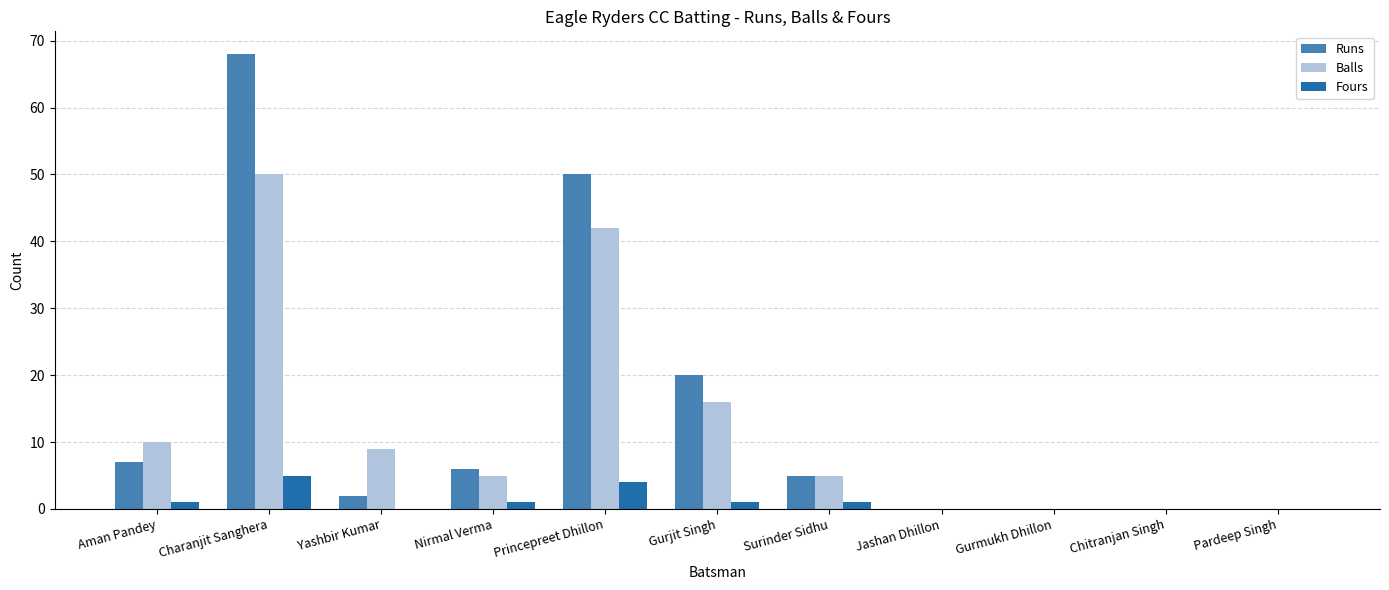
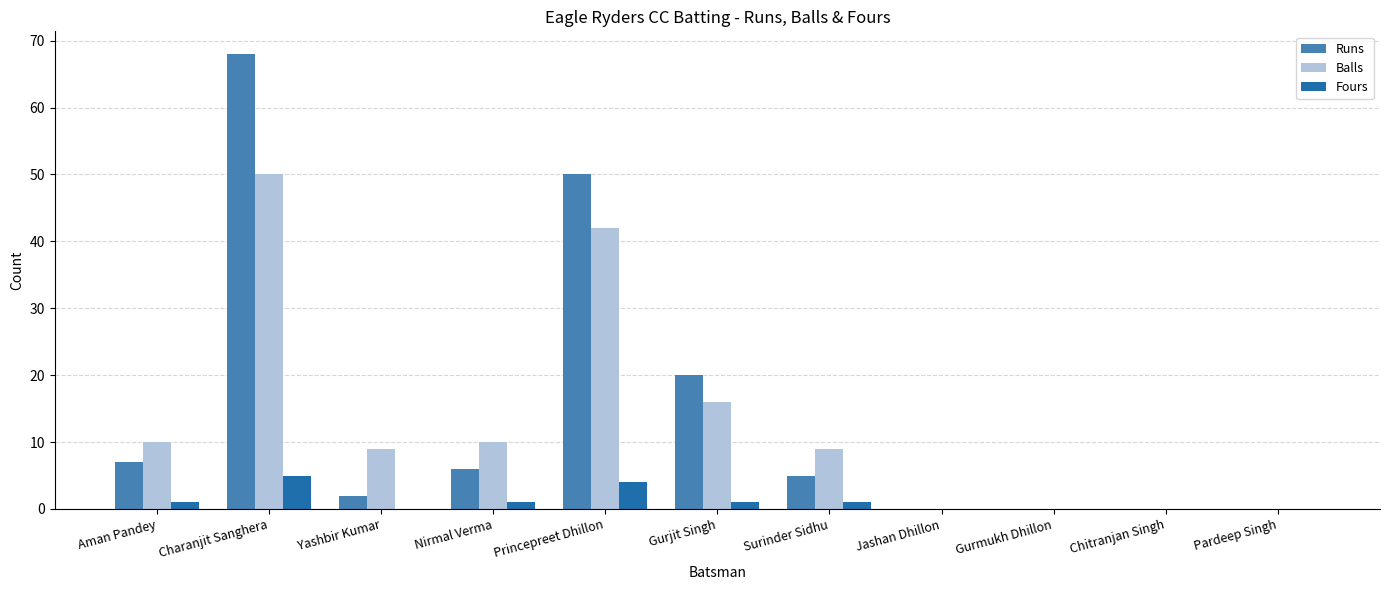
  {
    "Balls": {
      "Aman Pandey": 10,
      "Charanjit Sanghera": 50,
      "Yashbir Kumar": 9,
-     "Nirmal Verma": 5,
+     "Nirmal Verma": 10,
      "Princepreet Dhillon": 42,
      "Gurjit Singh": 16,
-     "Surinder Sidhu": 5,
+     "Surinder Sidhu": 9,
      "Jashan Dhillon": 0,
      "Gurmukh Dhillon": 0,
      "Chitranjan Singh": 0,
      "Pardeep Singh": 0
    }
  }
